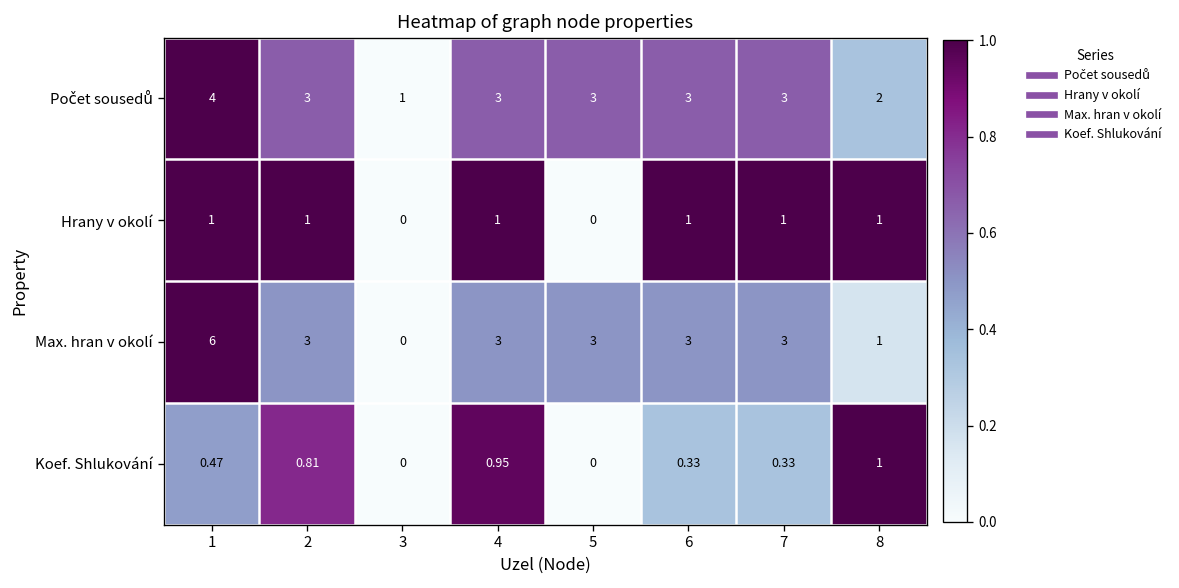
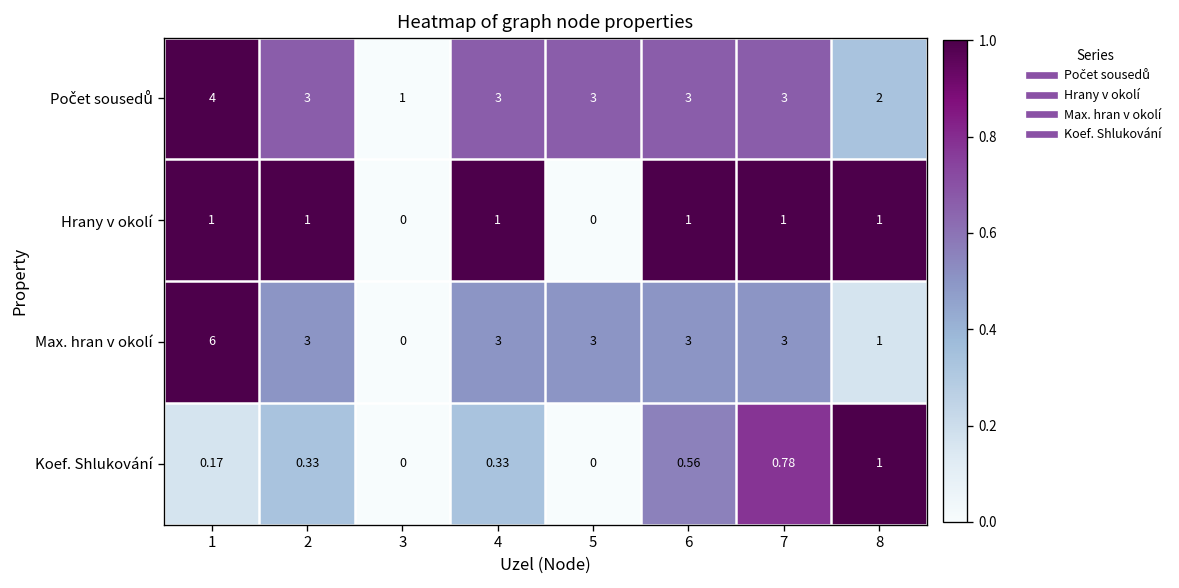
  {
    "Počet sousedů": {
      "1": 4,
      "2": 3,
      "3": 1,
      "4": 3,
      "5": 3,
      "6": 3,
      "7": 3,
      "8": 2
    },
    "Hrany v okolí": {
      "1": 1,
      "2": 1,
      "3": 0,
      "4": 1,
      "5": 0,
      "6": 1,
      "7": 1,
      "8": 1
    },
    "Max. hran v okolí": {
      "1": 6,
      "2": 3,
      "3": 0,
      "4": 3,
      "5": 3,
      "6": 3,
      "7": 3,
      "8": 1
    },
    "Koef. Shlukování": {
-     "1": 0.47,
-     "2": 0.81,
+     "1": 0.17,
+     "2": 0.33,
      "3": 0,
-     "4": 0.95,
+     "4": 0.33,
      "5": 0,
-     "6": 0.33,
-     "7": 0.33,
+     "6": 0.56,
+     "7": 0.78,
      "8": 1
    }
  }
